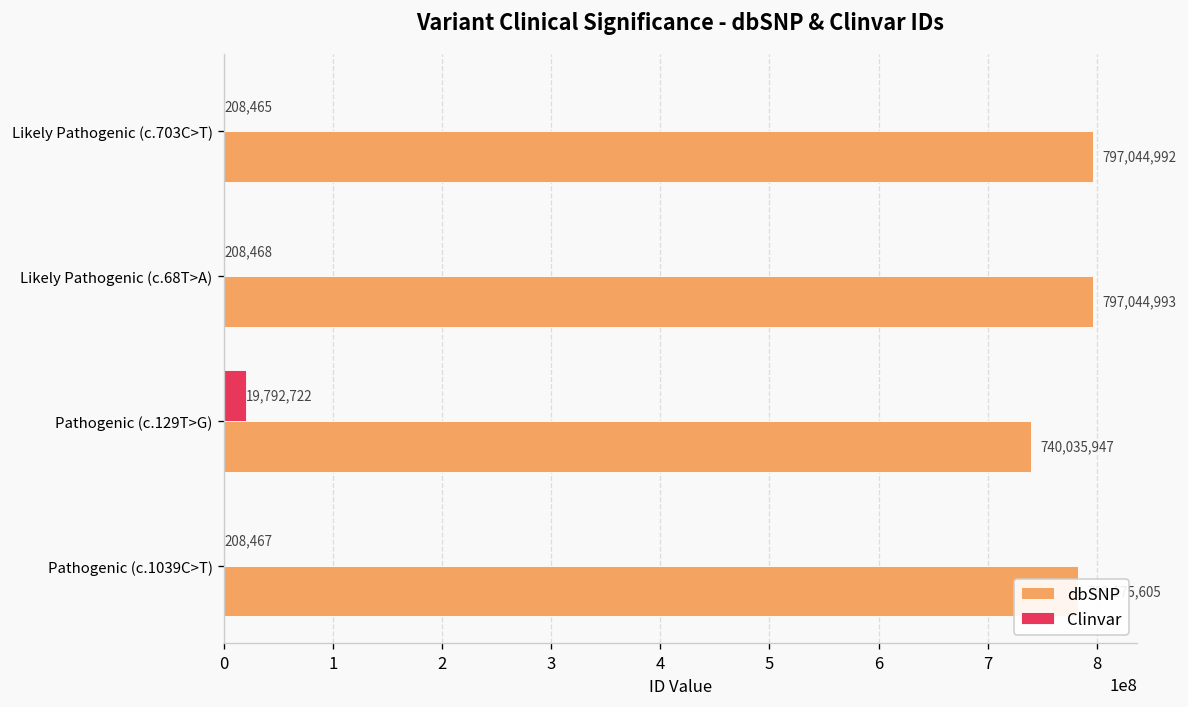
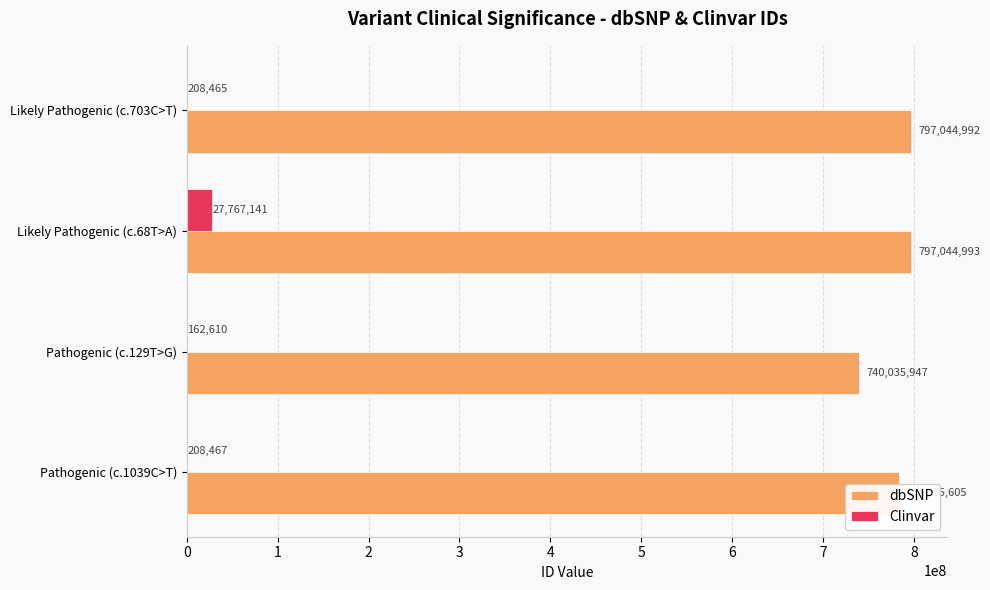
  {
    "dbSNP": {
      "Likely Pathogenic (c.703C>T)": "797,044,992",
      "Likely Pathogenic (c.68T>A)": "797,044,993",
      "Pathogenic (c.129T>G)": "740,035,947"
    },
    "Clinvar": {
      "Likely Pathogenic (c.703C>T)": "208,465",
-     "Likely Pathogenic (c.68T>A)": "208,468",
-     "Pathogenic (c.129T>G)": "19,792,722",
+     "Likely Pathogenic (c.68T>A)": "27,767,141",
+     "Pathogenic (c.129T>G)": "162,610",
      "Pathogenic (c.1039C>T)": "208,467"
    }
  }
